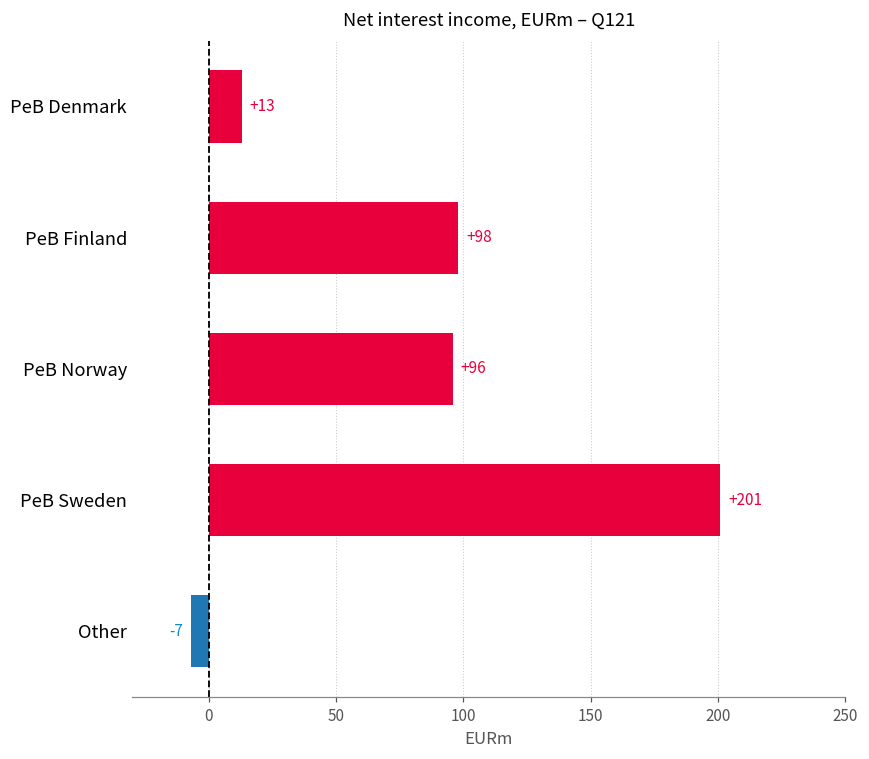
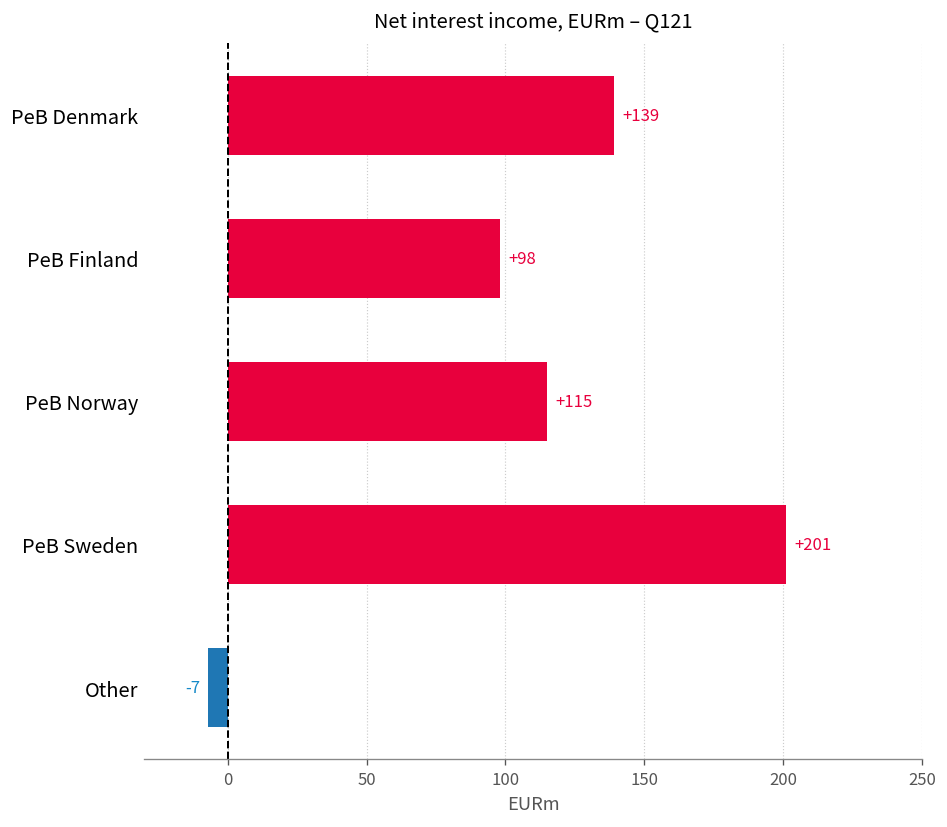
  {
-   "PeB Denmark": "+13",
+   "PeB Denmark": "+139",
    "PeB Finland": "+98",
-   "PeB Norway": "+96",
+   "PeB Norway": "+115",
    "PeB Sweden": "+201",
    "Other": "-7"
  }
